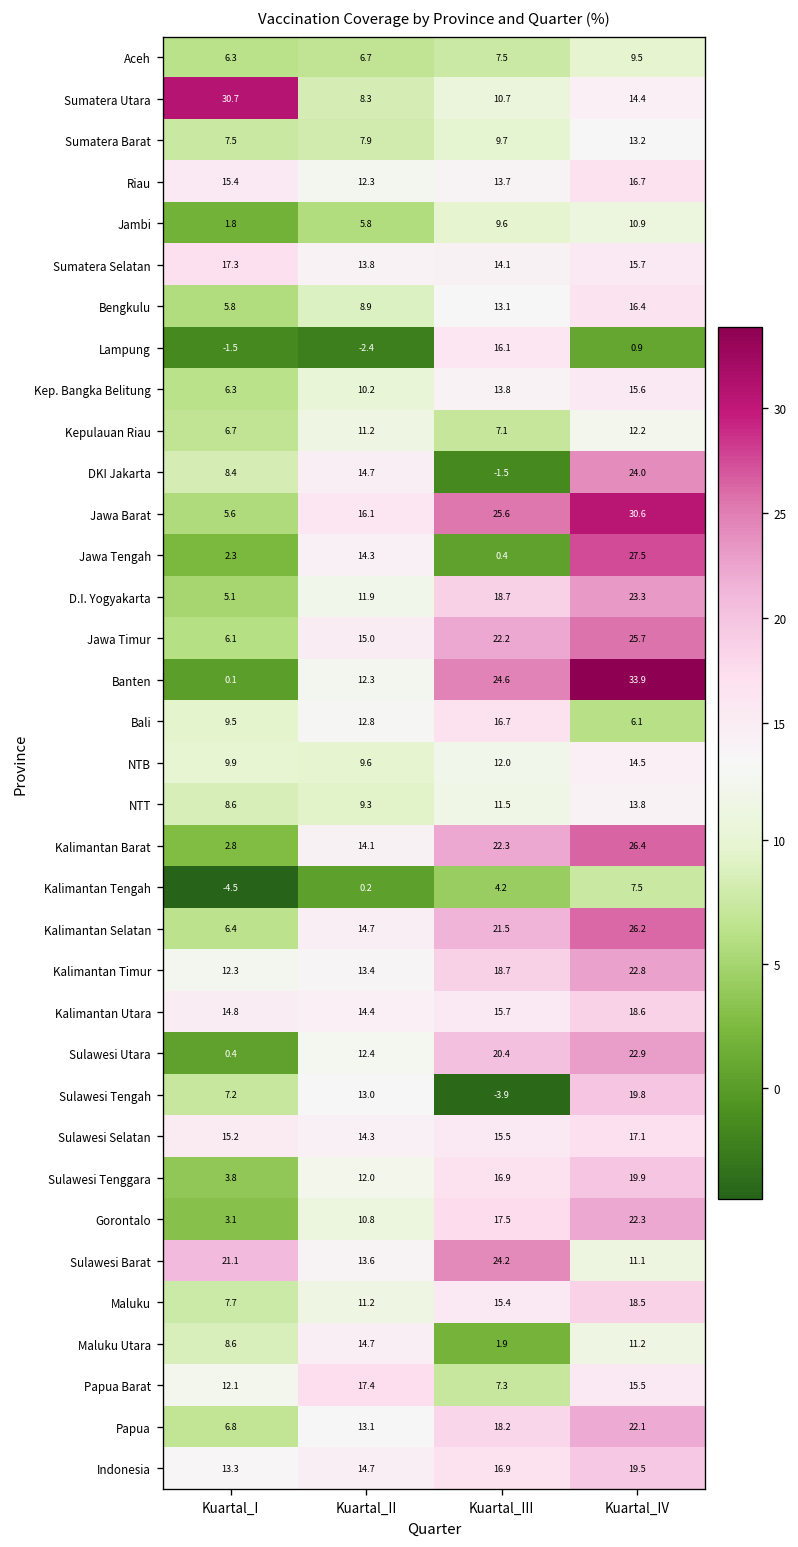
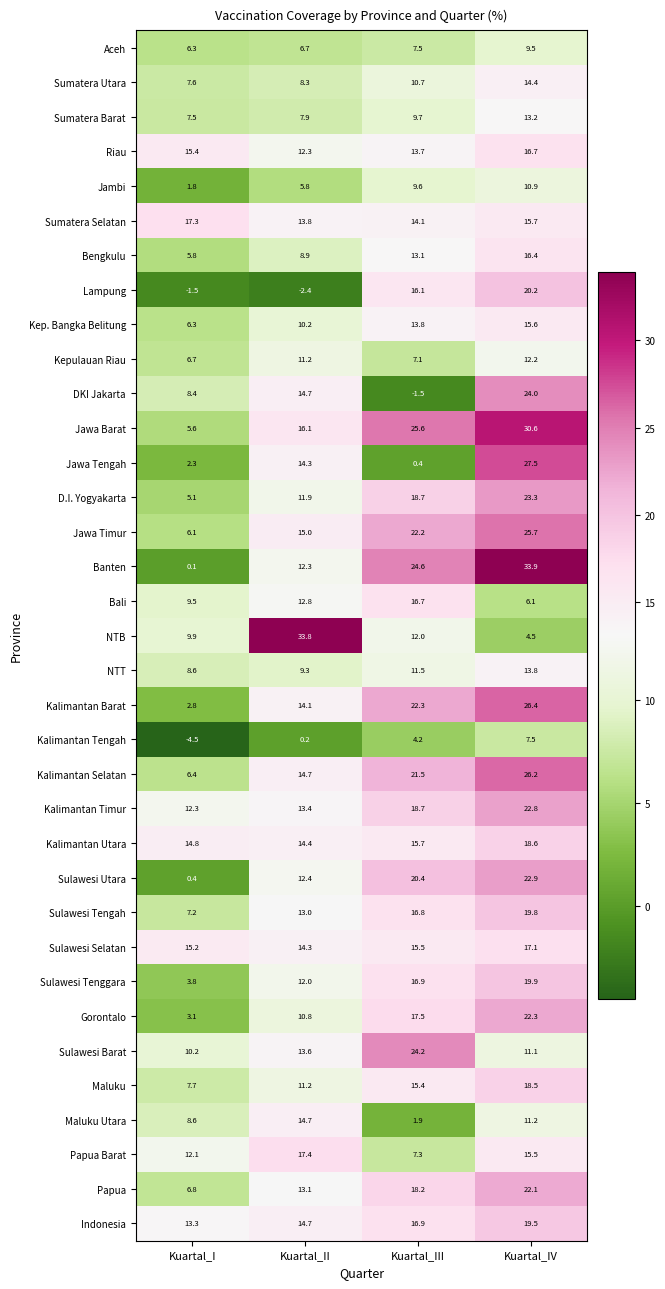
  {
    "Aceh": {
      "Kuartal_I": 6.3,
      "Kuartal_II": 6.7,
      "Kuartal_III": 7.5,
      "Kuartal_IV": 9.5
    },
    "Sumatera Utara": {
-     "Kuartal_I": 30.7,
+     "Kuartal_I": 7.6,
      "Kuartal_II": 8.3,
      "Kuartal_III": 10.7,
      "Kuartal_IV": 14.4
    },
    "Sumatera Barat": {
      "Kuartal_I": 7.5,
      "Kuartal_II": 7.9,
      "Kuartal_III": 9.7,
      "Kuartal_IV": 13.2
    },
    "Riau": {
      "Kuartal_I": 15.4,
      "Kuartal_II": 12.3,
      "Kuartal_III": 13.7,
      "Kuartal_IV": 16.7
    },
    "Jambi": {
      "Kuartal_I": 1.8,
      "Kuartal_II": 5.8,
      "Kuartal_III": 9.6,
      "Kuartal_IV": 10.9
    },
    "Sumatera Selatan": {
      "Kuartal_I": 17.3,
      "Kuartal_II": 13.8,
      "Kuartal_III": 14.1,
      "Kuartal_IV": 15.7
    },
    "Bengkulu": {
      "Kuartal_I": 5.8,
      "Kuartal_II": 8.9,
      "Kuartal_III": 13.1,
      "Kuartal_IV": 16.4
    },
    "Lampung": {
      "Kuartal_I": -1.5,
      "Kuartal_II": -2.4,
      "Kuartal_III": 16.1,
-     "Kuartal_IV": 0.9
+     "Kuartal_IV": 20.2
    },
    "Kep. Bangka Belitung": {
      "Kuartal_I": 6.3,
      "Kuartal_II": 10.2,
      "Kuartal_III": 13.8,
      "Kuartal_IV": 15.6
    },
    "Kepulauan Riau": {
      "Kuartal_I": 6.7,
      "Kuartal_II": 11.2,
      "Kuartal_III": 7.1,
      "Kuartal_IV": 12.2
    },
    "DKI Jakarta": {
      "Kuartal_I": 8.4,
      "Kuartal_II": 14.7,
      "Kuartal_III": -1.5,
      "Kuartal_IV": 24.0
    },
    "Jawa Barat": {
      "Kuartal_I": 5.6,
      "Kuartal_II": 16.1,
      "Kuartal_III": 25.6,
      "Kuartal_IV": 30.6
    },
    "Jawa Tengah": {
      "Kuartal_I": 2.3,
      "Kuartal_II": 14.3,
      "Kuartal_III": 0.4,
      "Kuartal_IV": 27.5
    },
    "D.I. Yogyakarta": {
      "Kuartal_I": 5.1,
      "Kuartal_II": 11.9,
      "Kuartal_III": 18.7,
      "Kuartal_IV": 23.3
    },
    "Jawa Timur": {
      "Kuartal_I": 6.1,
      "Kuartal_II": 15.0,
      "Kuartal_III": 22.2,
      "Kuartal_IV": 25.7
    },
    "Banten": {
      "Kuartal_I": 0.1,
      "Kuartal_II": 12.3,
      "Kuartal_III": 24.6,
      "Kuartal_IV": 33.9
    },
    "Bali": {
      "Kuartal_I": 9.5,
      "Kuartal_II": 12.8,
      "Kuartal_III": 16.7,
      "Kuartal_IV": 6.1
    },
    "NTB": {
      "Kuartal_I": 9.9,
-     "Kuartal_II": 9.6,
+     "Kuartal_II": 33.8,
      "Kuartal_III": 12.0,
-     "Kuartal_IV": 14.5
+     "Kuartal_IV": 4.5
    },
    "NTT": {
      "Kuartal_I": 8.6,
      "Kuartal_II": 9.3,
      "Kuartal_III": 11.5,
      "Kuartal_IV": 13.8
    },
    "Kalimantan Barat": {
      "Kuartal_I": 2.8,
      "Kuartal_II": 14.1,
      "Kuartal_III": 22.3,
      "Kuartal_IV": 26.4
    },
    "Kalimantan Tengah": {
      "Kuartal_I": -4.5,
      "Kuartal_II": 0.2,
      "Kuartal_III": 4.2,
      "Kuartal_IV": 7.5
    },
    "Kalimantan Selatan": {
      "Kuartal_I": 6.4,
      "Kuartal_II": 14.7,
      "Kuartal_III": 21.5,
      "Kuartal_IV": 26.2
    },
    "Kalimantan Timur": {
      "Kuartal_I": 12.3,
      "Kuartal_II": 13.4,
      "Kuartal_III": 18.7,
      "Kuartal_IV": 22.8
    },
    "Kalimantan Utara": {
      "Kuartal_I": 14.8,
      "Kuartal_II": 14.4,
      "Kuartal_III": 15.7,
      "Kuartal_IV": 18.6
    },
    "Sulawesi Utara": {
      "Kuartal_I": 0.4,
      "Kuartal_II": 12.4,
      "Kuartal_III": 20.4,
      "Kuartal_IV": 22.9
    },
    "Sulawesi Tengah": {
      "Kuartal_I": 7.2,
      "Kuartal_II": 13.0,
-     "Kuartal_III": -3.9,
+     "Kuartal_III": 16.8,
      "Kuartal_IV": 19.8
    },
    "Sulawesi Selatan": {
      "Kuartal_I": 15.2,
      "Kuartal_II": 14.3,
      "Kuartal_III": 15.5,
      "Kuartal_IV": 17.1
    },
    "Sulawesi Tenggara": {
      "Kuartal_I": 3.8,
      "Kuartal_II": 12.0,
      "Kuartal_III": 16.9,
      "Kuartal_IV": 19.9
    },
    "Gorontalo": {
      "Kuartal_I": 3.1,
      "Kuartal_II": 10.8,
      "Kuartal_III": 17.5,
      "Kuartal_IV": 22.3
    },
    "Sulawesi Barat": {
-     "Kuartal_I": 21.1,
+     "Kuartal_I": 10.2,
      "Kuartal_II": 13.6,
      "Kuartal_III": 24.2,
      "Kuartal_IV": 11.1
    },
    "Maluku": {
      "Kuartal_I": 7.7,
      "Kuartal_II": 11.2,
      "Kuartal_III": 15.4,
      "Kuartal_IV": 18.5
    },
    "Maluku Utara": {
      "Kuartal_I": 8.6,
      "Kuartal_II": 14.7,
      "Kuartal_III": 1.9,
      "Kuartal_IV": 11.2
    },
    "Papua Barat": {
      "Kuartal_I": 12.1,
      "Kuartal_II": 17.4,
      "Kuartal_III": 7.3,
      "Kuartal_IV": 15.5
    },
    "Papua": {
      "Kuartal_I": 6.8,
      "Kuartal_II": 13.1,
      "Kuartal_III": 18.2,
      "Kuartal_IV": 22.1
    },
    "Indonesia": {
      "Kuartal_I": 13.3,
      "Kuartal_II": 14.7,
      "Kuartal_III": 16.9,
      "Kuartal_IV": 19.5
    }
  }
